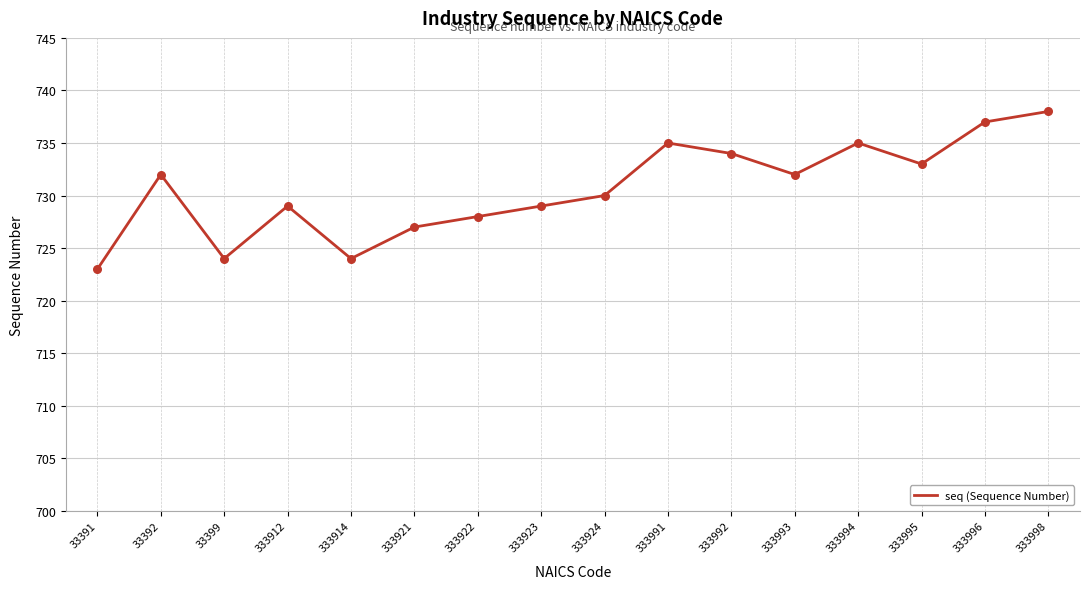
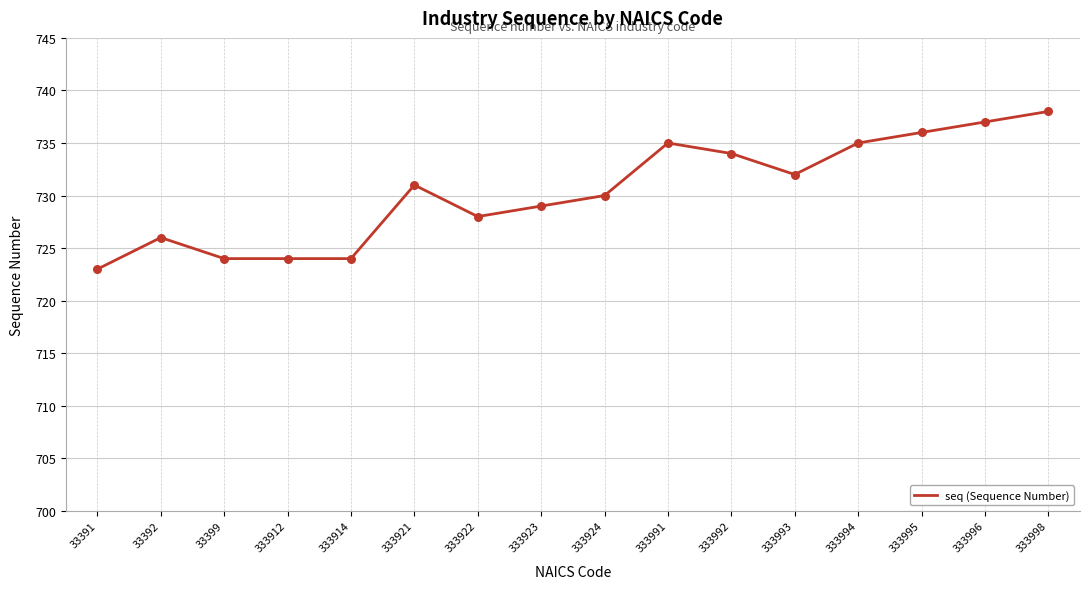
  {
    "33391": 723,
-   "33392": 732,
+   "33392": 726,
    "33399": 724,
-   "333912": 729,
+   "333912": 724,
    "333914": 724,
-   "333921": 727,
+   "333921": 731,
    "333922": 728,
    "333923": 729,
    "333924": 730,
    "333991": 735,
    "333992": 734,
    "333993": 732,
    "333994": 735,
-   "333995": 733,
+   "333995": 736,
    "333996": 737,
    "333998": 738
  }
